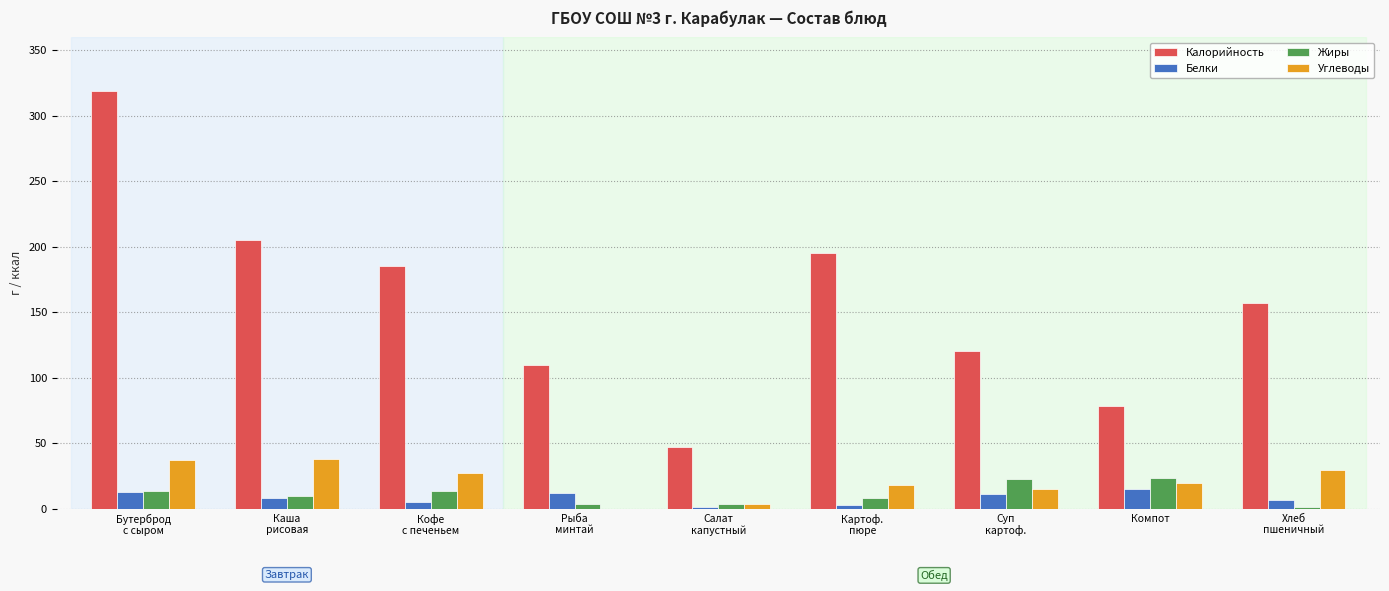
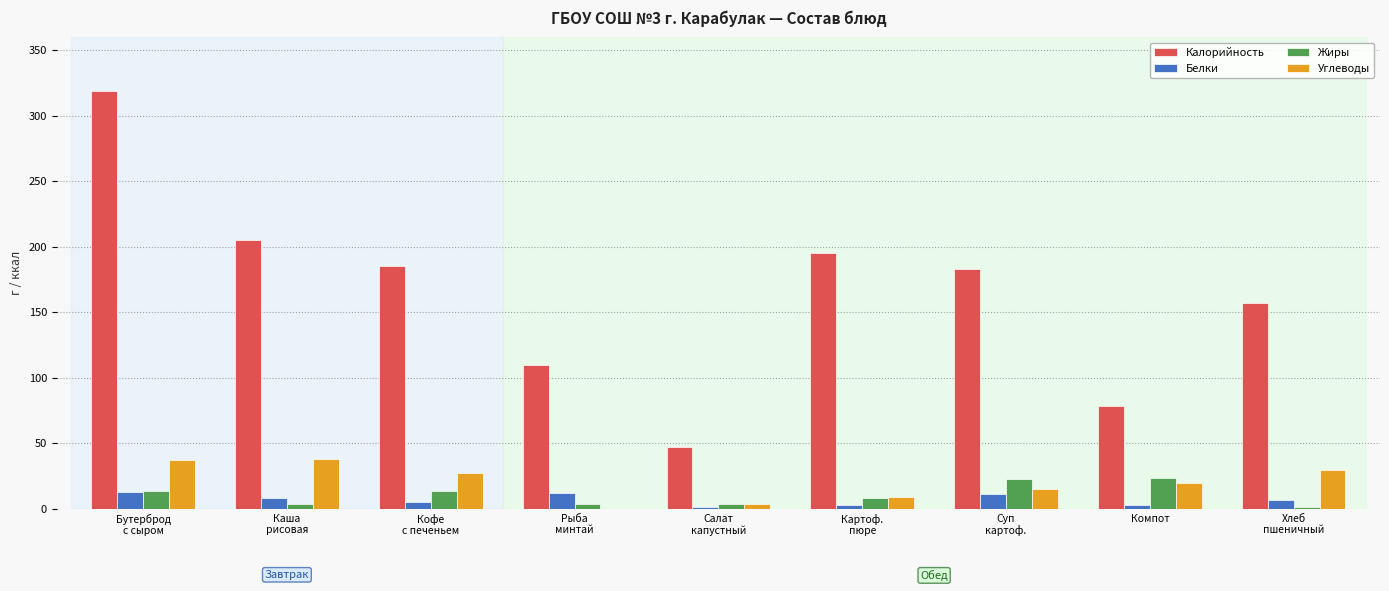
  {
    "Калорийность": {
      "Бутерброд с сыром": 319,
      "Каша рисовая": 205,
      "Кофе с печеньем": 185,
      "Рыба минтай": 110,
      "Салат капустный": 47,
      "Картоф. пюре": 195,
-     "Суп картоф.": 120,
+     "Суп картоф.": 183,
      "Компот": 78,
      "Хлеб пшеничный": 157
    },
    "Белки": {
      "Бутерброд с сыром": 12,
      "Каша рисовая": 8,
      "Кофе с печеньем": 5,
      "Рыба минтай": 12,
      "Картоф. пюре": 3,
      "Суп картоф.": 11,
-     "Компот": 15,
+     "Компот": 3,
      "Хлеб пшеничный": 7
    },
    "Жиры": {
      "Бутерброд с сыром": 13,
-     "Каша рисовая": 9,
+     "Каша рисовая": 3,
      "Кофе с печеньем": 13,
      "Рыба минтай": 3,
      "Салат капустный": 3,
      "Картоф. пюре": 8,
      "Суп картоф.": 23,
      "Компот": 23
    },
    "Углеводы": {
      "Бутерброд с сыром": 37,
      "Каша рисовая": 38,
      "Кофе с печеньем": 27,
      "Рыба минтай": 0,
      "Салат капустный": 4,
-     "Картоф. пюре": 18,
+     "Картоф. пюре": 9,
      "Суп картоф.": 15,
      "Компот": 19,
      "Хлеб пшеничный": 30
    }
  }
